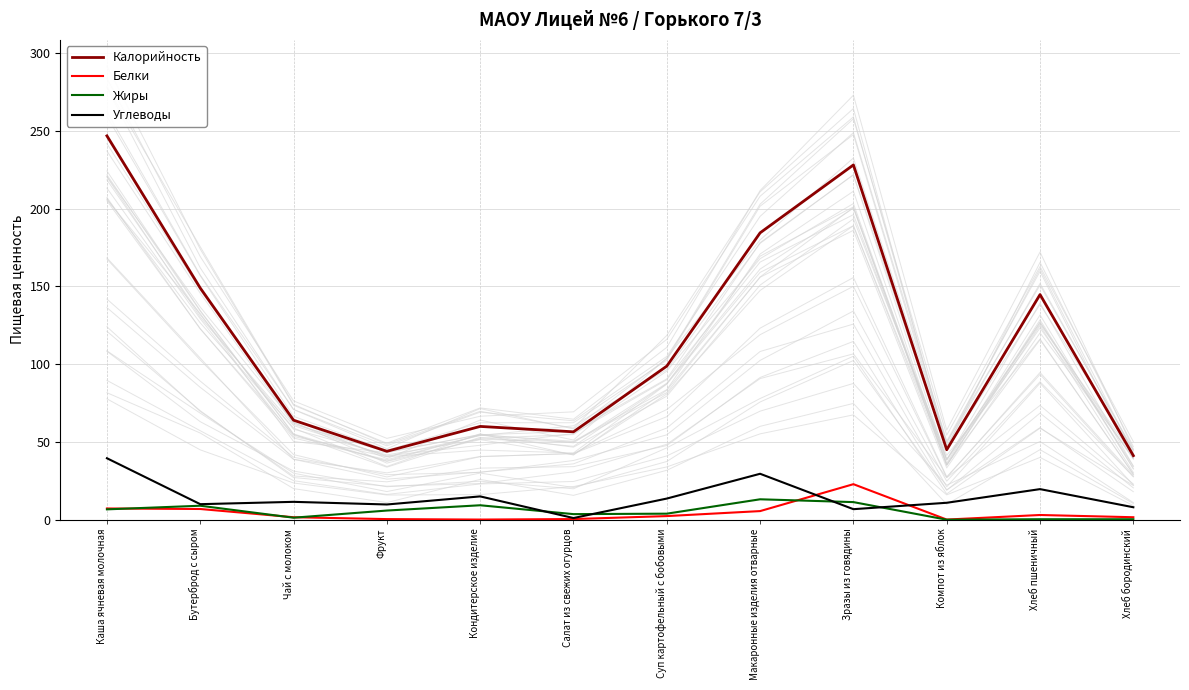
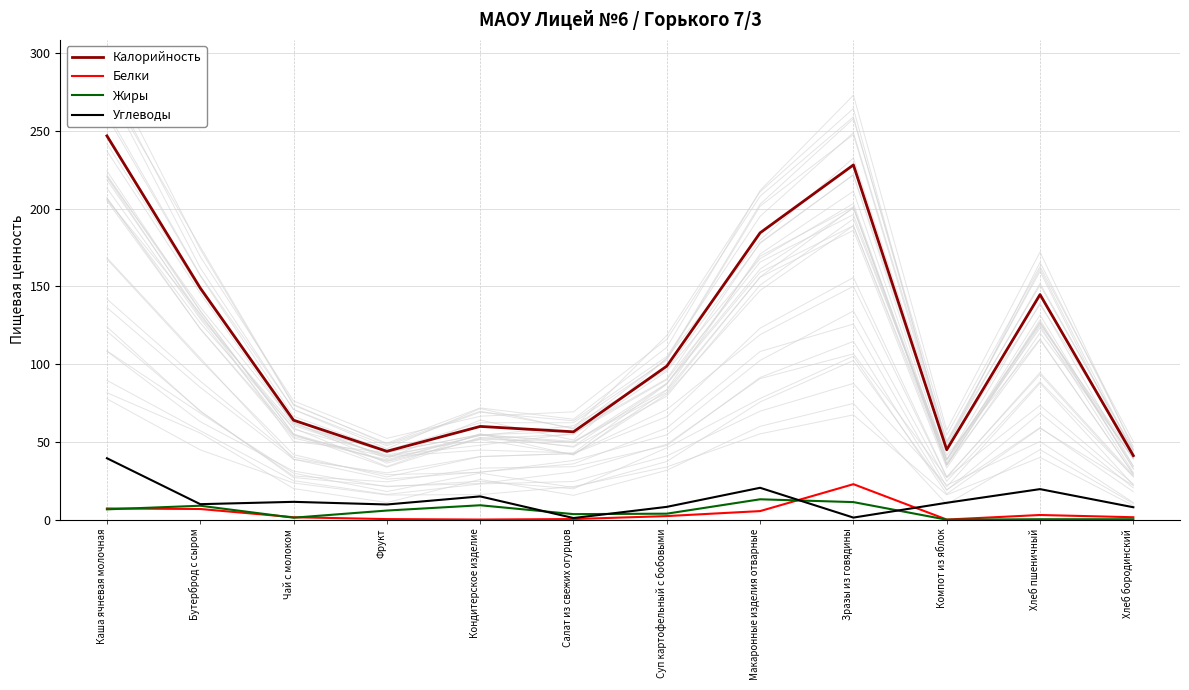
  {
    "Калорийность": {
      "Кондитерское изделие": 60,
      "Суп картофельный с бобовыми": 99,
      "Макаронные изделия отварные": 185,
      "Зразы из говядины": 228,
      "Хлеб пшеничный": 145
    },
    "Белки": {
      "Бутерброд с сыром": 7,
      "Фрукт": 0,
      "Кондитерское изделие": 0,
      "Макаронные изделия отварные": 6,
      "Зразы из говядины": 23,
      "Хлеб пшеничный": 3
    },
    "Жиры": {
      "Фрукт": 6,
      "Кондитерское изделие": 9,
      "Салат из свежих огурцов": 4,
      "Макаронные изделия отварные": 13,
      "Зразы из говядины": 11,
      "Хлеб пшеничный": 0
    },
    "Углеводы": {
      "Каша ячневая молочная": 40,
      "Чай с молоком": 12,
-     "Суп картофельный с бобовыми": 14,
-     "Макаронные изделия отварные": 30,
-     "Зразы из говядины": 7,
+     "Суп картофельный с бобовыми": 8,
+     "Макаронные изделия отварные": 21,
+     "Зразы из говядины": 1,
      "Хлеб пшеничный": 20
    }
  }
